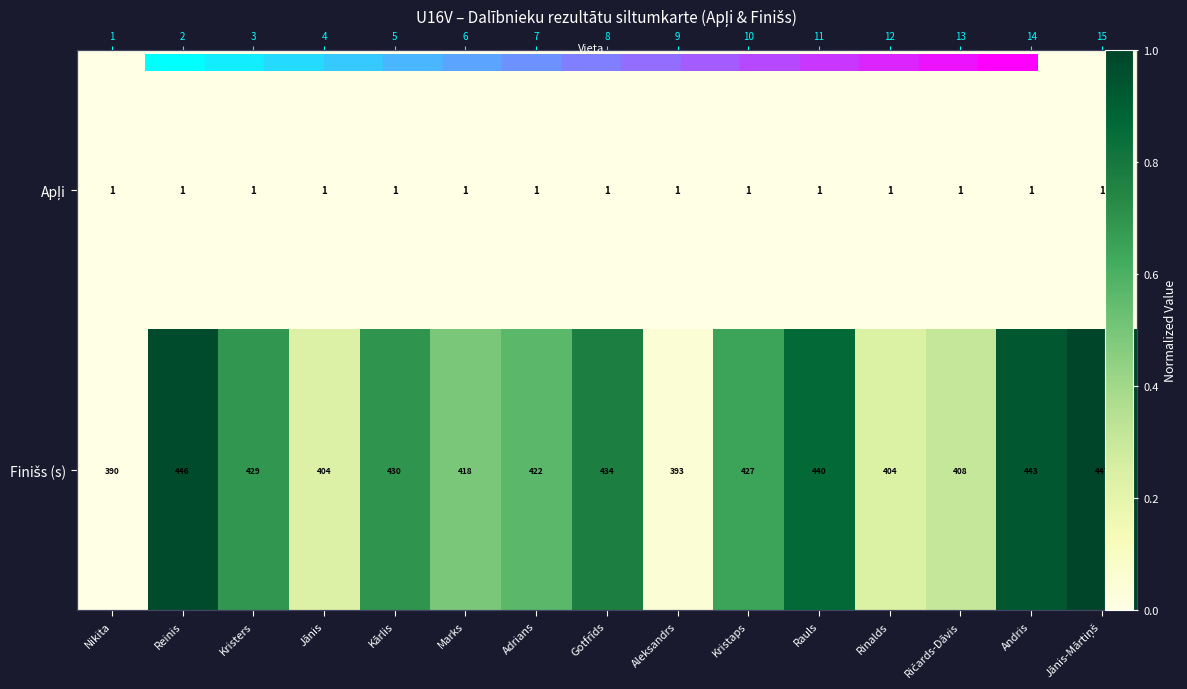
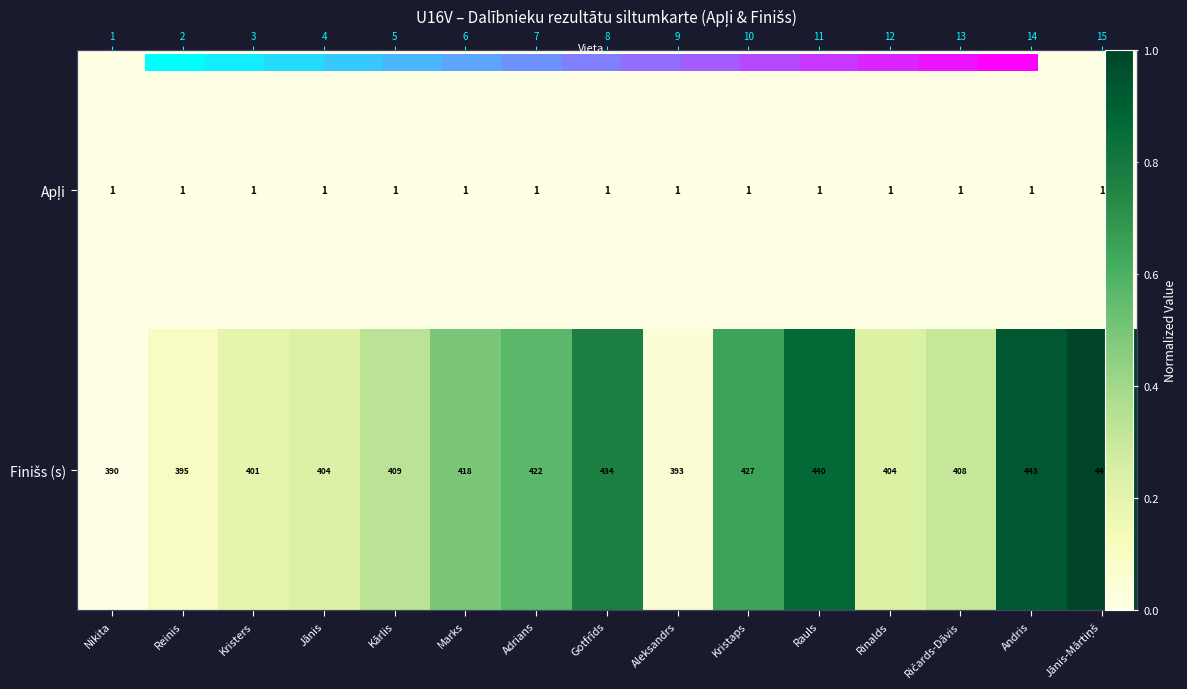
  {
    "Apļi": {
      "Nikita": 1,
      "Reinis": 1,
      "Kristers": 1,
      "Jānis": 1,
      "Kārlis": 1,
      "Marks": 1,
      "Adrians": 1,
      "Gotfrīds": 1,
      "Aleksandrs": 1,
      "Kristaps": 1,
      "Rauls": 1,
      "Rinalds": 1,
      "Ričards-Dāvis": 1,
      "Andris": 1,
      "Jānis-Mārtiņš": 1
    },
    "Finišs (s)": {
      "Nikita": 390,
-     "Reinis": 446,
-     "Kristers": 429,
+     "Reinis": 395,
+     "Kristers": 401,
      "Jānis": 404,
-     "Kārlis": 430,
+     "Kārlis": 409,
      "Marks": 418,
      "Adrians": 422,
      "Gotfrīds": 434,
      "Aleksandrs": 393,
      "Kristaps": 427,
      "Rauls": 440,
      "Rinalds": 404,
      "Ričards-Dāvis": 408,
      "Andris": 443,
      "Jānis-Mārtiņš": 447
    }
  }
